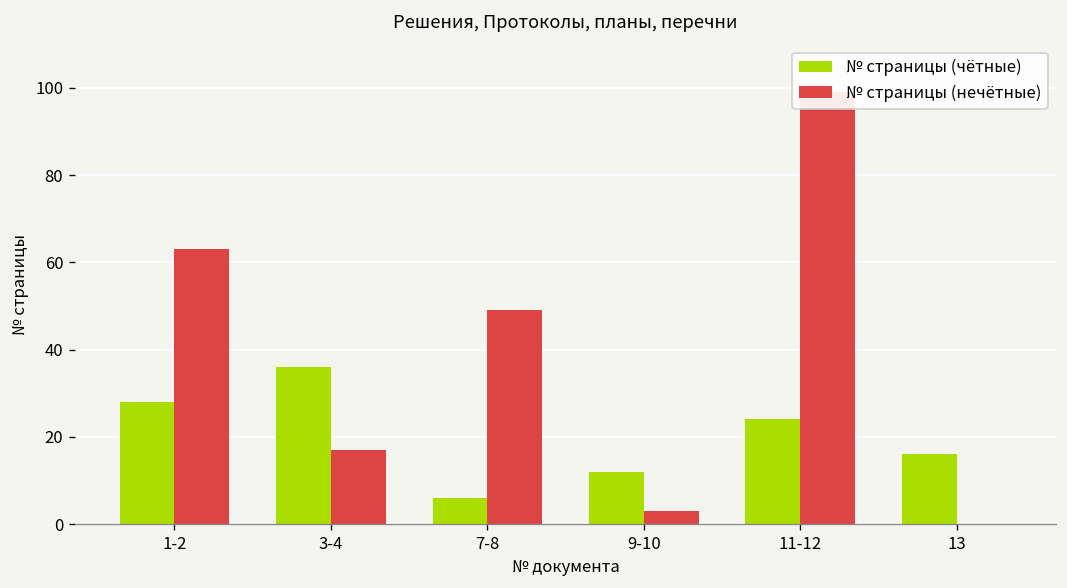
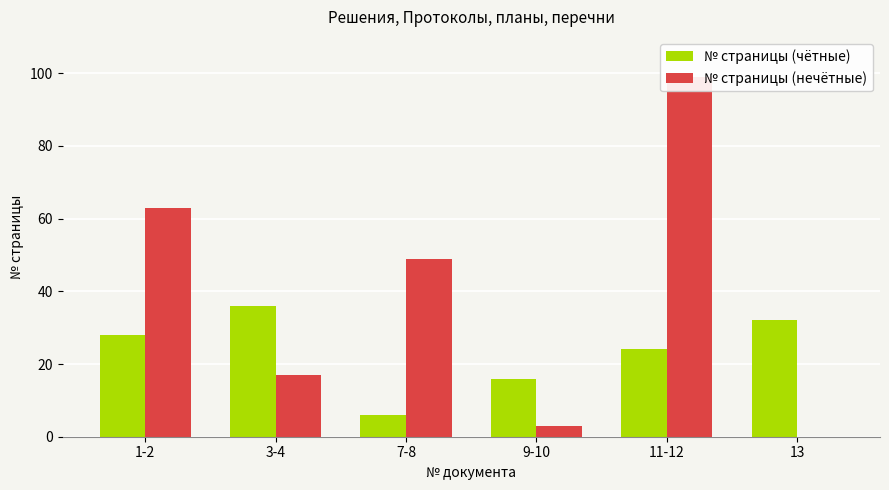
  {
    "№ страницы (чётные)": {
      "1-2": 28,
      "3-4": 36,
      "7-8": 6,
-     "9-10": 12,
+     "9-10": 16,
      "11-12": 24,
-     "13": 16
+     "13": 32
    },
    "№ страницы (нечётные)": {
      "1-2": 63,
      "3-4": 17,
      "7-8": 49,
      "9-10": 3,
      "13": 0
    }
  }
